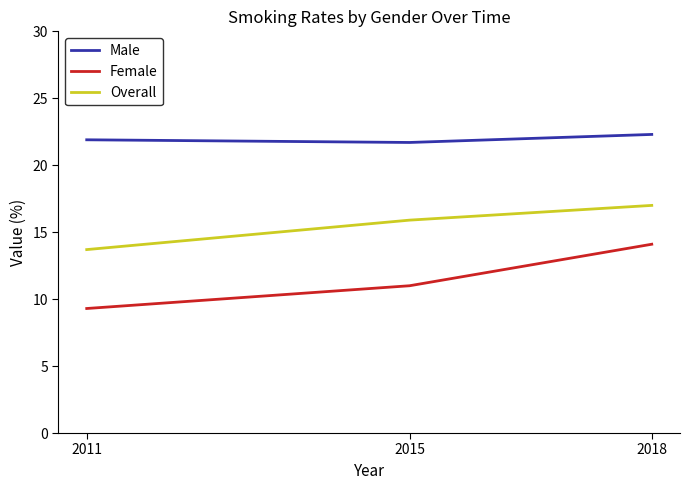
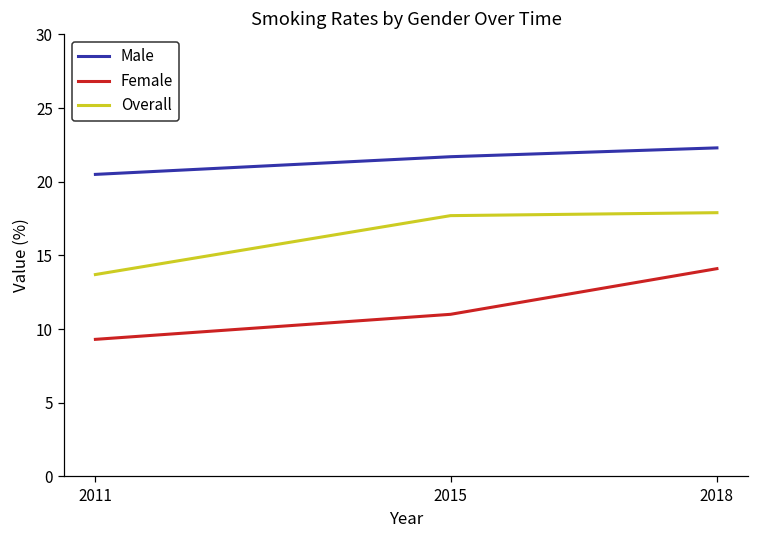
  {
    "Male": {
-     "2011": 21.9,
+     "2011": 20.5,
      "2015": 21.7,
      "2018": 22.3
    },
    "Female": {
      "2011": 9.3,
      "2015": 11.0,
      "2018": 14.1
    },
    "Overall": {
      "2011": 13.7,
-     "2015": 15.9,
-     "2018": 17.0
+     "2015": 17.7,
+     "2018": 17.9
    }
  }
